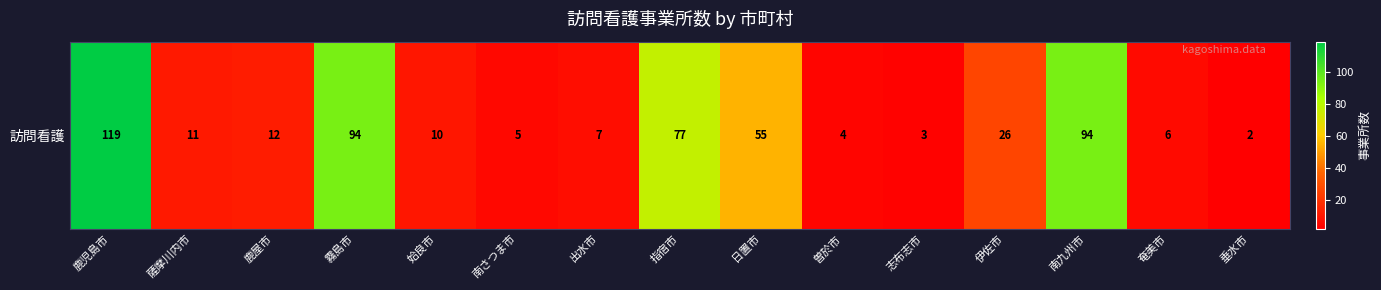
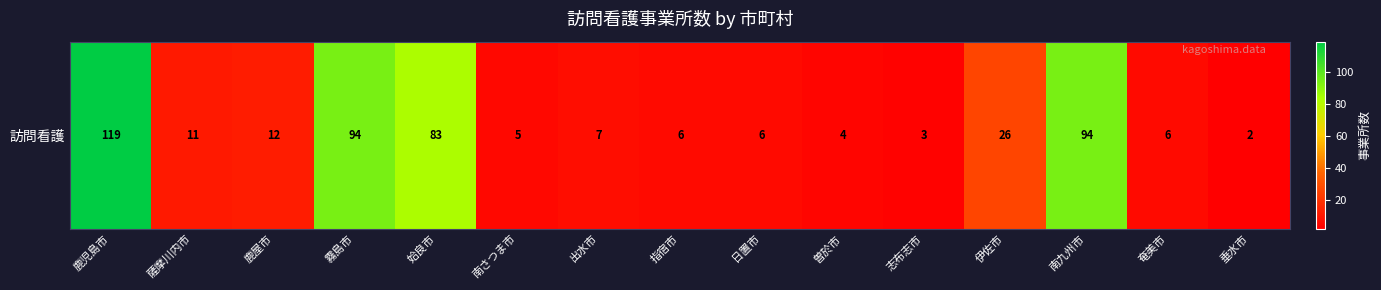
  {
    "訪問看護": {
      "鹿児島市": 119,
      "薩摩川内市": 11,
      "鹿屋市": 12,
      "霧島市": 94,
-     "姶良市": 10,
+     "姶良市": 83,
      "南さつま市": 5,
      "出水市": 7,
-     "指宿市": 77,
-     "日置市": 55,
+     "指宿市": 6,
+     "日置市": 6,
      "曽於市": 4,
      "志布志市": 3,
      "伊佐市": 26,
      "南九州市": 94,
      "奄美市": 6
    }
  }
